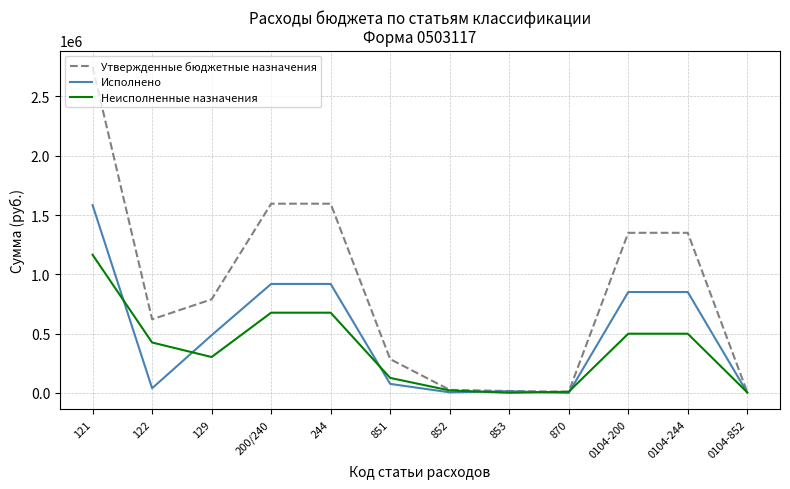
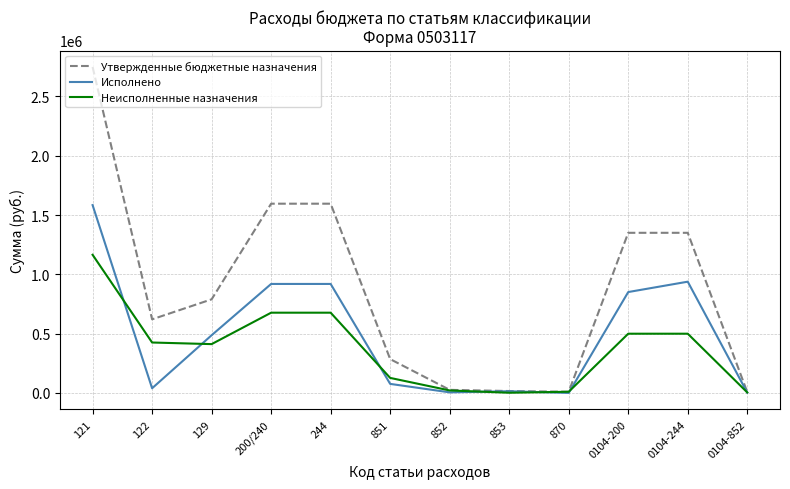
  {
    "Утвержденные бюджетные назначения": {
      "122": 620000,
      "129": 790000,
      "200/240": 1600000,
      "244": 1600000,
      "851": 290000,
      "0104-200": 1350000,
      "0104-244": 1350000
    },
    "Исполнено": {
      "121": 1580000,
      "122": 40000,
      "129": 490000,
      "200/240": 920000,
      "244": 920000,
      "851": 80000,
      "0104-200": 850000,
-     "0104-244": 850000
+     "0104-244": 940000
    },
    "Неисполненные назначения": {
      "121": 1160000,
      "122": 430000,
-     "129": 300000,
+     "129": 410000,
      "200/240": 680000,
      "244": 680000,
      "851": 130000,
      "0104-200": 500000,
      "0104-244": 500000
    }
  }
